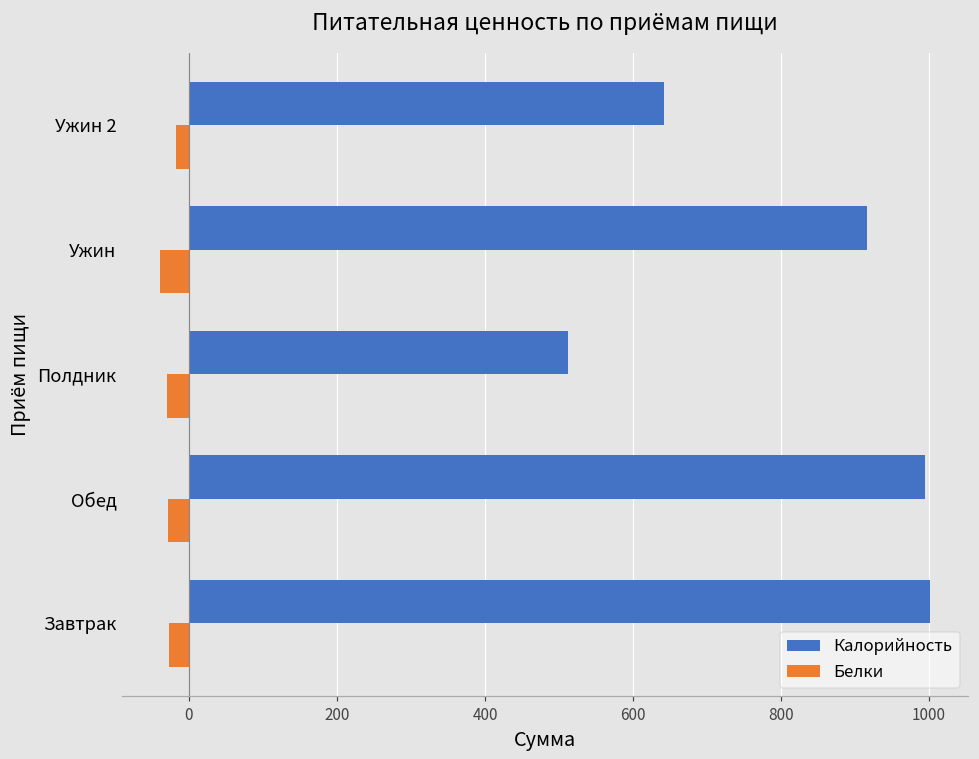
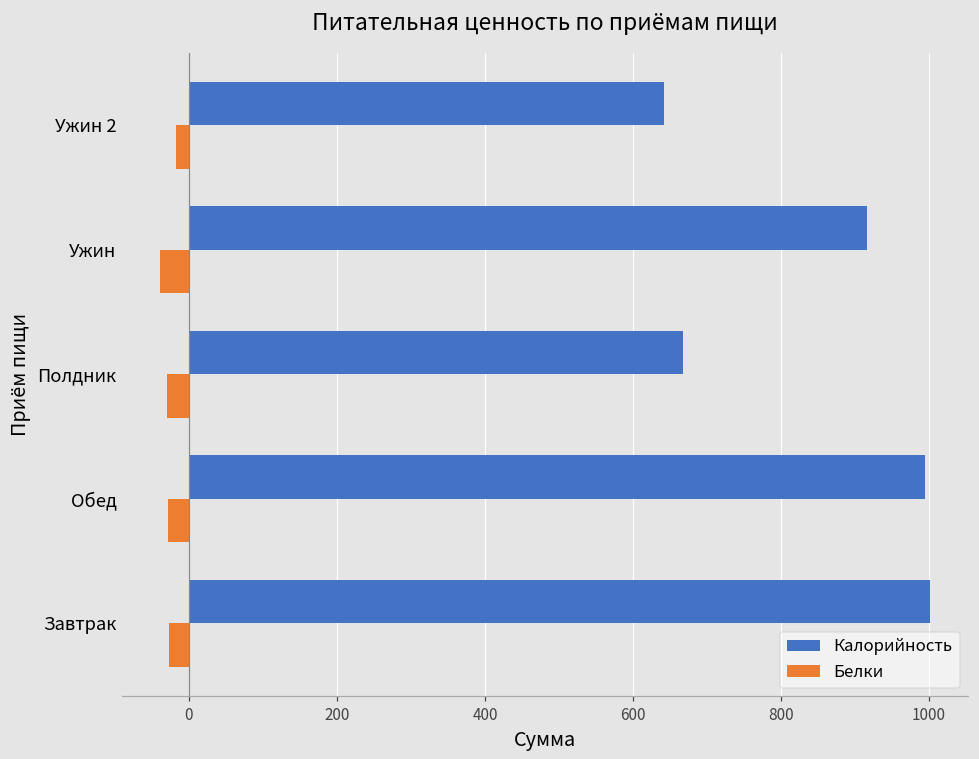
  {
    "Калорийность": {
      "Ужин 2": 640,
      "Ужин": 920,
-     "Полдник": 510,
+     "Полдник": 670,
      "Обед": 990,
      "Завтрак": 1000
    },
    "Белки": {
      "Ужин 2": -20,
      "Ужин": -40,
      "Полдник": -30,
      "Обед": -30,
      "Завтрак": -30
    }
  }
